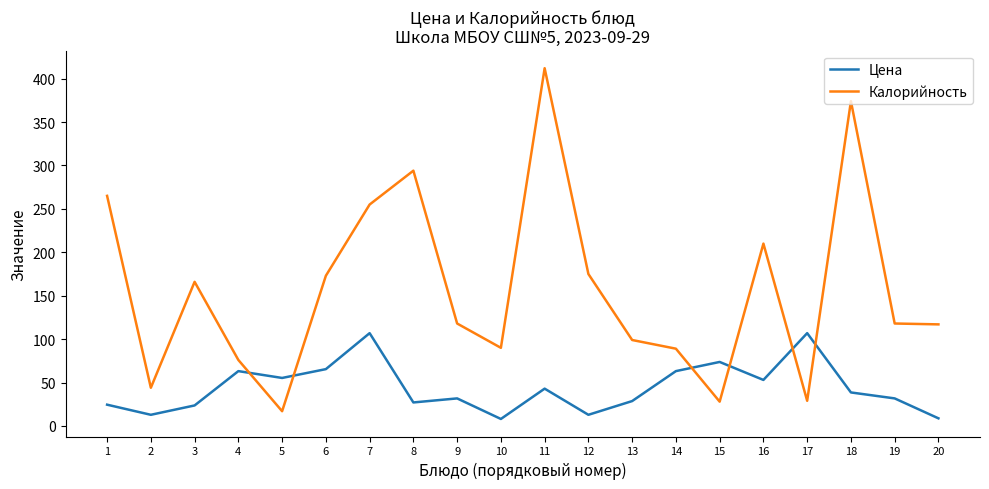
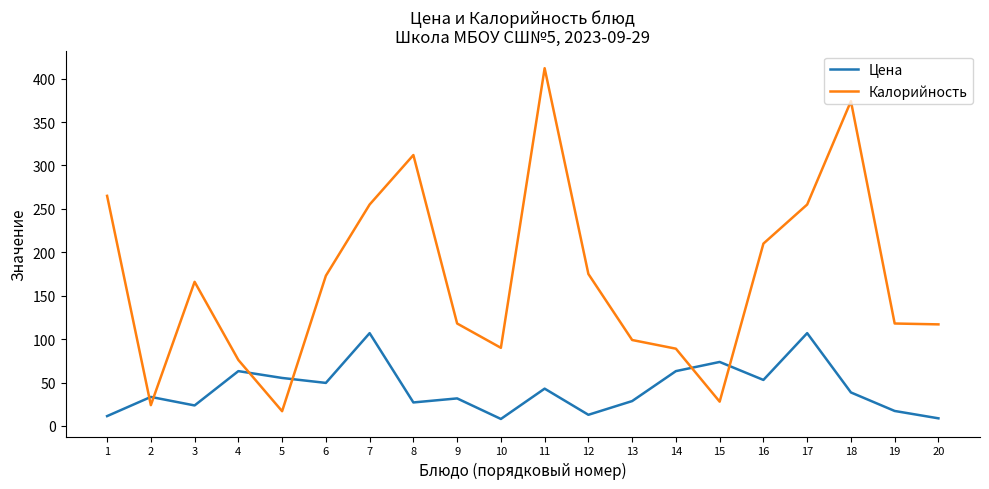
  {
    "Цена": {
-     "1": 20,
-     "2": 10,
+     "1": 10,
+     "2": 30,
      "3": 20,
      "4": 60,
      "5": 60,
-     "6": 70,
+     "6": 50,
      "7": 110,
      "8": 30,
      "9": 30,
      "10": 10,
      "11": 40,
      "12": 10,
      "13": 30,
      "14": 60,
      "15": 70,
      "16": 50,
      "17": 110,
      "18": 40,
-     "19": 30,
+     "19": 20,
      "20": 10
    },
    "Калорийность": {
      "1": 270,
-     "2": 40,
+     "2": 20,
      "3": 170,
      "4": 80,
      "5": 20,
      "6": 170,
      "7": 260,
-     "8": 290,
+     "8": 310,
      "9": 120,
      "10": 90,
      "11": 410,
      "12": 180,
      "13": 100,
      "14": 90,
      "15": 30,
      "16": 210,
-     "17": 30,
+     "17": 260,
      "19": 120,
      "20": 120
    }
  }
